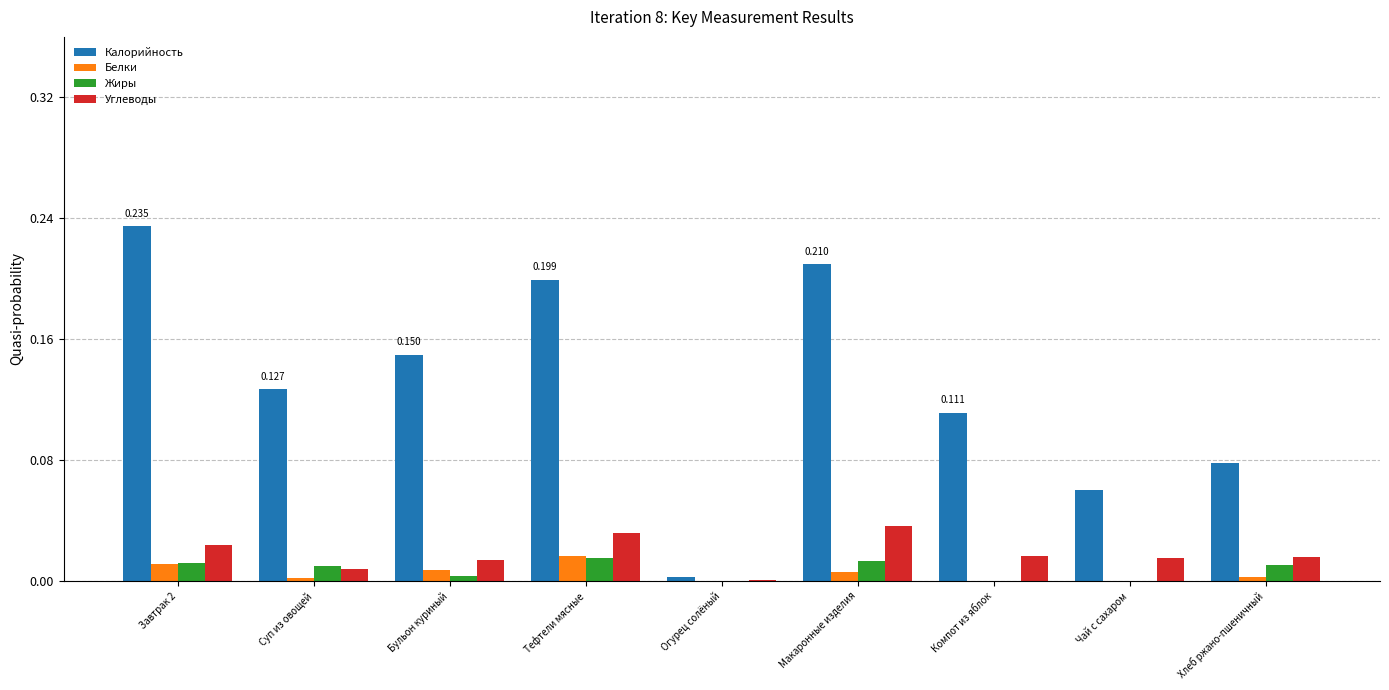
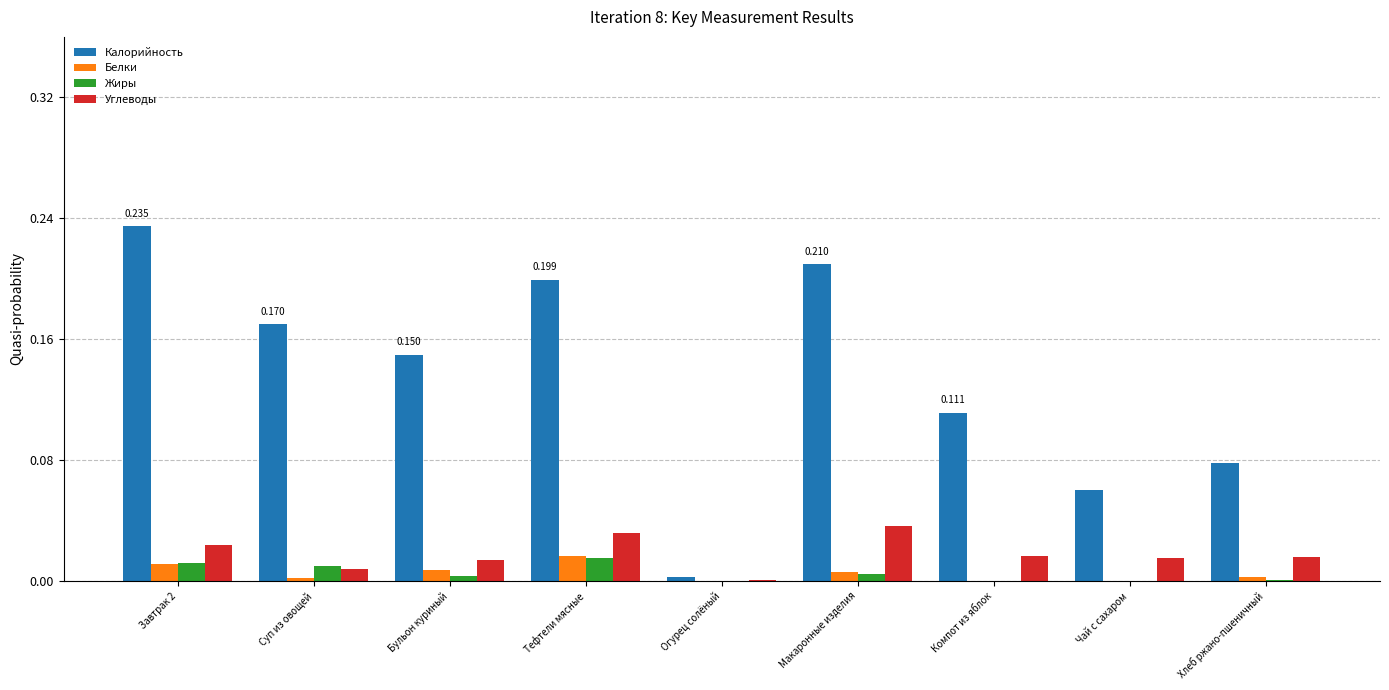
  {
    "Калорийность": {
      "Завтрак 2": 0.235,
-     "Суп из овощей": 0.127,
+     "Суп из овощей": 0.170,
      "Бульон куриный": 0.150,
      "Тефтели мясные": 0.199,
      "Макаронные изделия": 0.210,
      "Компот из яблок": 0.111
    },
    "Белки": {
      "Завтрак 2": 0.011,
      "Суп из овощей": 0.002,
      "Бульон куриный": 0.007,
      "Тефтели мясные": 0.016,
      "Макаронные изделия": 0.006,
      "Чай с сахаром": 0.000,
      "Хлеб ржано-пшеничный": 0.003
    },
    "Жиры": {
      "Завтрак 2": 0.012,
      "Суп из овощей": 0.010,
      "Бульон куриный": 0.003,
      "Тефтели мясные": 0.015,
      "Огурец солёный": 0.000,
-     "Макаронные изделия": 0.013,
+     "Макаронные изделия": 0.005,
      "Чай с сахаром": 0.000,
-     "Хлеб ржано-пшеничный": 0.010
+     "Хлеб ржано-пшеничный": 0.001
    },
    "Углеводы": {
      "Завтрак 2": 0.024,
      "Суп из овощей": 0.008,
      "Бульон куриный": 0.014,
      "Тефтели мясные": 0.032,
      "Макаронные изделия": 0.036,
      "Компот из яблок": 0.017,
      "Чай с сахаром": 0.015,
      "Хлеб ржано-пшеничный": 0.016
    }
  }
